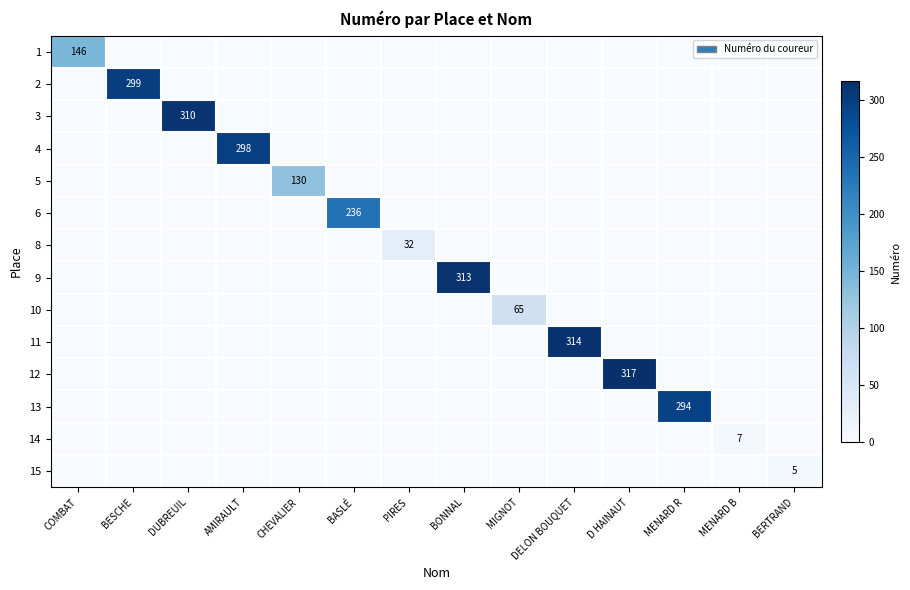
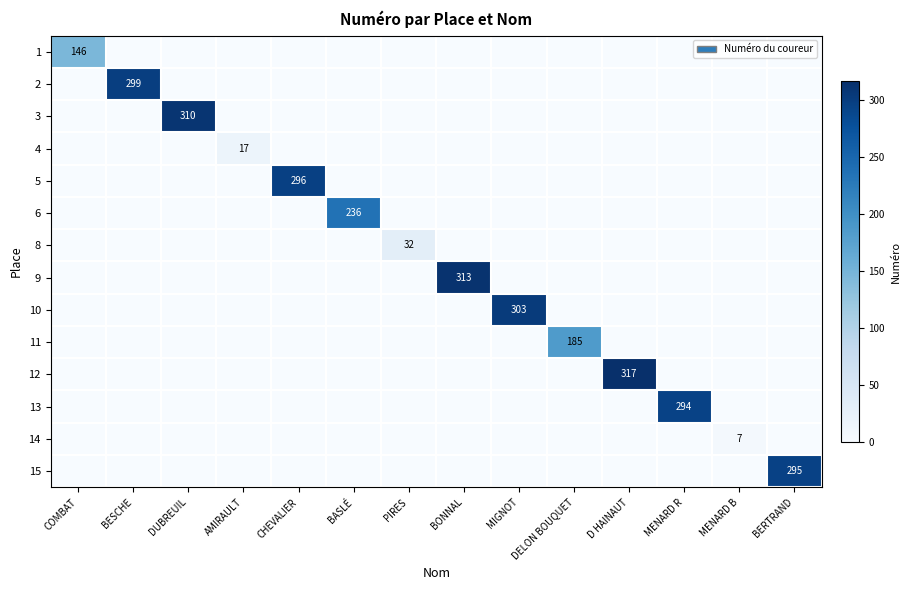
  {
    "1": {
      "COMBAT": 146
    },
    "2": {
      "BESCHE": 299
    },
    "3": {
      "DUBREUIL": 310
    },
    "4": {
-     "AMIRAULT": 298
+     "AMIRAULT": 17
    },
    "5": {
-     "CHEVALIER": 130
+     "CHEVALIER": 296
    },
    "6": {
      "BASLÉ": 236
    },
    "8": {
      "PIRES": 32
    },
    "9": {
      "BONNAL": 313
    },
    "10": {
-     "MIGNOT": 65
+     "MIGNOT": 303
    },
    "11": {
-     "DELON BOUQUET": 314
+     "DELON BOUQUET": 185
    },
    "12": {
      "D HAINAUT": 317
    },
    "13": {
      "MENARD R": 294
    },
    "14": {
      "MENARD B": 7
    },
    "15": {
-     "BERTRAND": 5
+     "BERTRAND": 295
    }
  }
